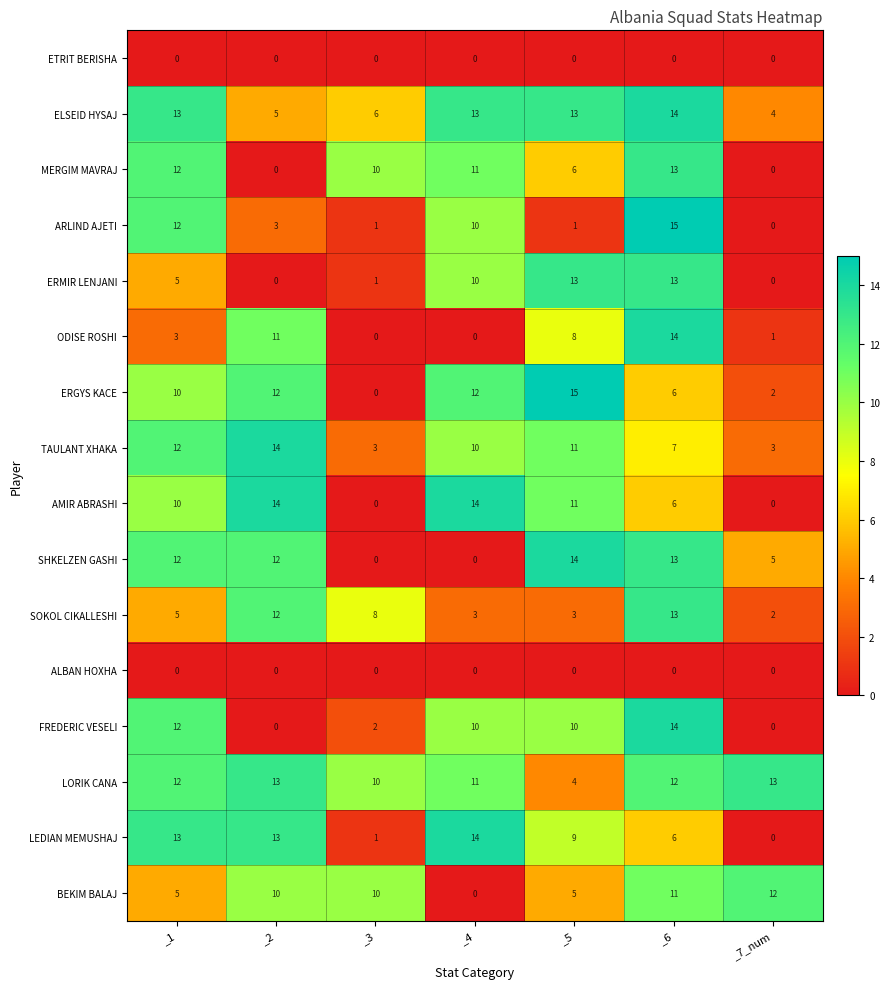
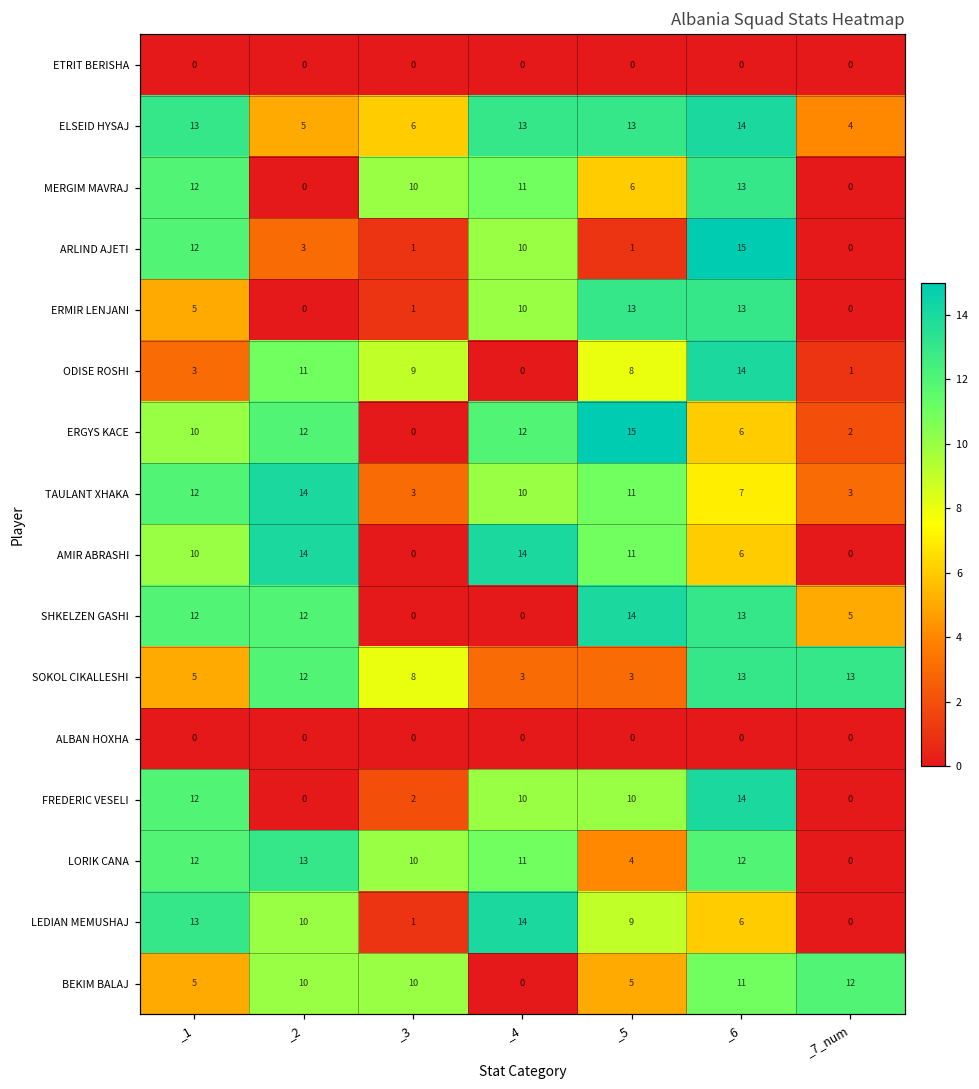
  {
    "ETRIT BERISHA": {
      "_1": 0,
      "_2": 0,
      "_3": 0,
      "_4": 0,
      "_5": 0,
      "_6": 0,
      "_7_num": 0
    },
    "ELSEID HYSAJ": {
      "_1": 13,
      "_2": 5,
      "_3": 6,
      "_4": 13,
      "_5": 13,
      "_6": 14,
      "_7_num": 4
    },
    "MERGIM MAVRAJ": {
      "_1": 12,
      "_2": 0,
      "_3": 10,
      "_4": 11,
      "_5": 6,
      "_6": 13,
      "_7_num": 0
    },
    "ARLIND AJETI": {
      "_1": 12,
      "_2": 3,
      "_3": 1,
      "_4": 10,
      "_5": 1,
      "_6": 15,
      "_7_num": 0
    },
    "ERMIR LENJANI": {
      "_1": 5,
      "_2": 0,
      "_3": 1,
      "_4": 10,
      "_5": 13,
      "_6": 13,
      "_7_num": 0
    },
    "ODISE ROSHI": {
      "_1": 3,
      "_2": 11,
-     "_3": 0,
+     "_3": 9,
      "_4": 0,
      "_5": 8,
      "_6": 14,
      "_7_num": 1
    },
    "ERGYS KACE": {
      "_1": 10,
      "_2": 12,
      "_3": 0,
      "_4": 12,
      "_5": 15,
      "_6": 6,
      "_7_num": 2
    },
    "TAULANT XHAKA": {
      "_1": 12,
      "_2": 14,
      "_3": 3,
      "_4": 10,
      "_5": 11,
      "_6": 7,
      "_7_num": 3
    },
    "AMIR ABRASHI": {
      "_1": 10,
      "_2": 14,
      "_3": 0,
      "_4": 14,
      "_5": 11,
      "_6": 6,
      "_7_num": 0
    },
    "SHKELZEN GASHI": {
      "_1": 12,
      "_2": 12,
      "_3": 0,
      "_4": 0,
      "_5": 14,
      "_6": 13,
      "_7_num": 5
    },
    "SOKOL CIKALLESHI": {
      "_1": 5,
      "_2": 12,
      "_3": 8,
      "_4": 3,
      "_5": 3,
      "_6": 13,
-     "_7_num": 2
+     "_7_num": 13
    },
    "ALBAN HOXHA": {
      "_1": 0,
      "_2": 0,
      "_3": 0,
      "_4": 0,
      "_5": 0,
      "_6": 0,
      "_7_num": 0
    },
    "FREDERIC VESELI": {
      "_1": 12,
      "_2": 0,
      "_3": 2,
      "_4": 10,
      "_5": 10,
      "_6": 14,
      "_7_num": 0
    },
    "LORIK CANA": {
      "_1": 12,
      "_2": 13,
      "_3": 10,
      "_4": 11,
      "_5": 4,
      "_6": 12,
-     "_7_num": 13
+     "_7_num": 0
    },
    "LEDIAN MEMUSHAJ": {
      "_1": 13,
-     "_2": 13,
+     "_2": 10,
      "_3": 1,
      "_4": 14,
      "_5": 9,
      "_6": 6,
      "_7_num": 0
    },
    "BEKIM BALAJ": {
      "_1": 5,
      "_2": 10,
      "_3": 10,
      "_4": 0,
      "_5": 5,
      "_6": 11,
      "_7_num": 12
    }
  }
